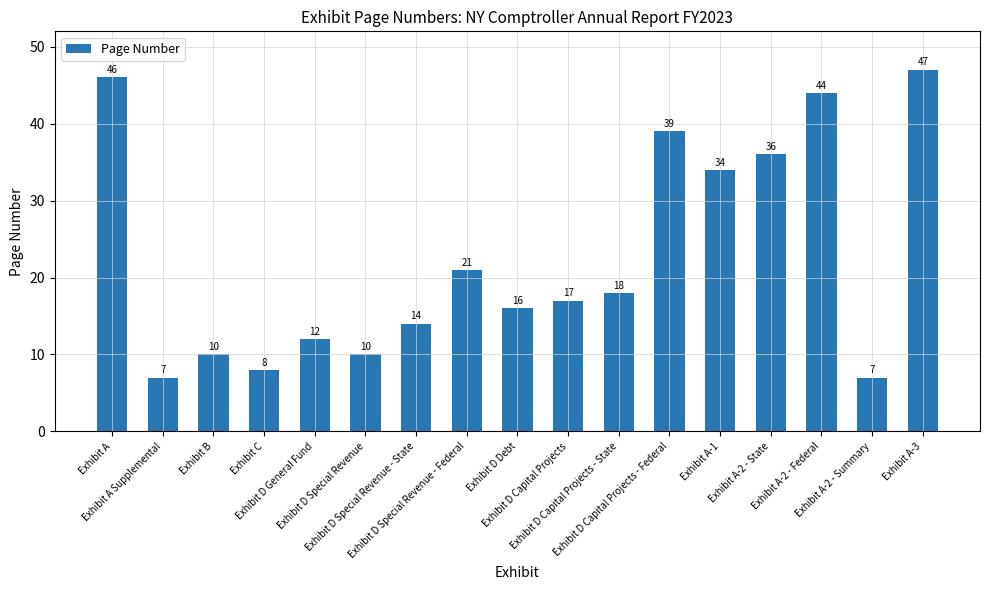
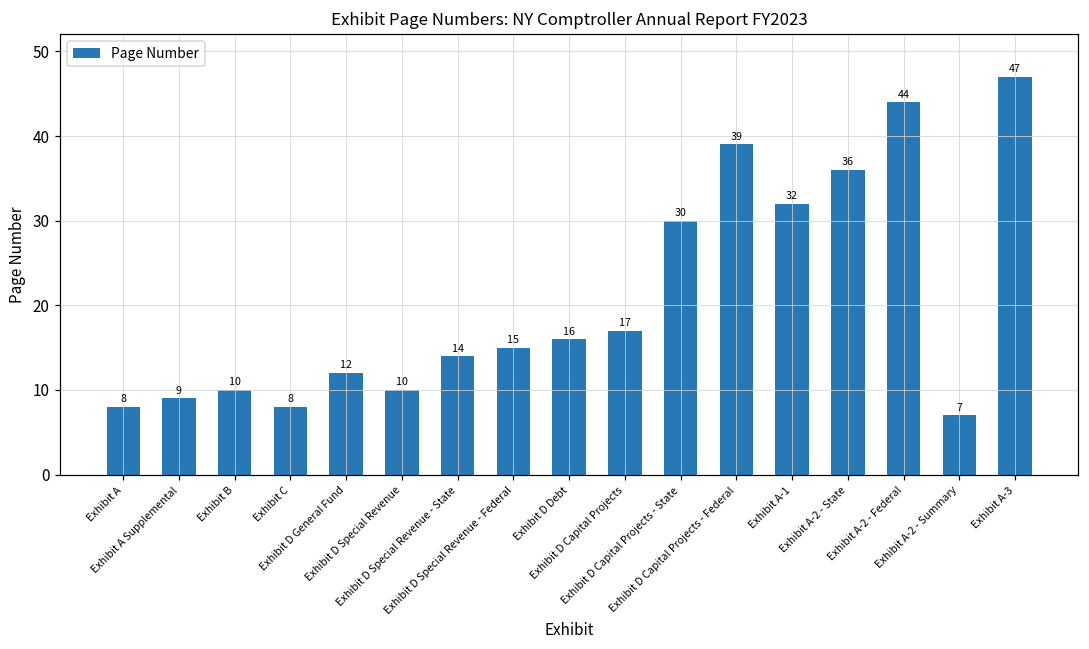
  {
-   "Exhibit A": 46,
-   "Exhibit A Supplemental": 7,
+   "Exhibit A": 8,
+   "Exhibit A Supplemental": 9,
    "Exhibit B": 10,
    "Exhibit C": 8,
    "Exhibit D General Fund": 12,
    "Exhibit D Special Revenue": 10,
    "Exhibit D Special Revenue - State": 14,
-   "Exhibit D Special Revenue - Federal": 21,
+   "Exhibit D Special Revenue - Federal": 15,
    "Exhibit D Debt": 16,
    "Exhibit D Capital Projects": 17,
-   "Exhibit D Capital Projects - State": 18,
+   "Exhibit D Capital Projects - State": 30,
    "Exhibit D Capital Projects - Federal": 39,
-   "Exhibit A-1": 34,
+   "Exhibit A-1": 32,
    "Exhibit A-2 - State": 36,
    "Exhibit A-2 - Federal": 44,
    "Exhibit A-2 - Summary": 7,
    "Exhibit A-3": 47
  }
